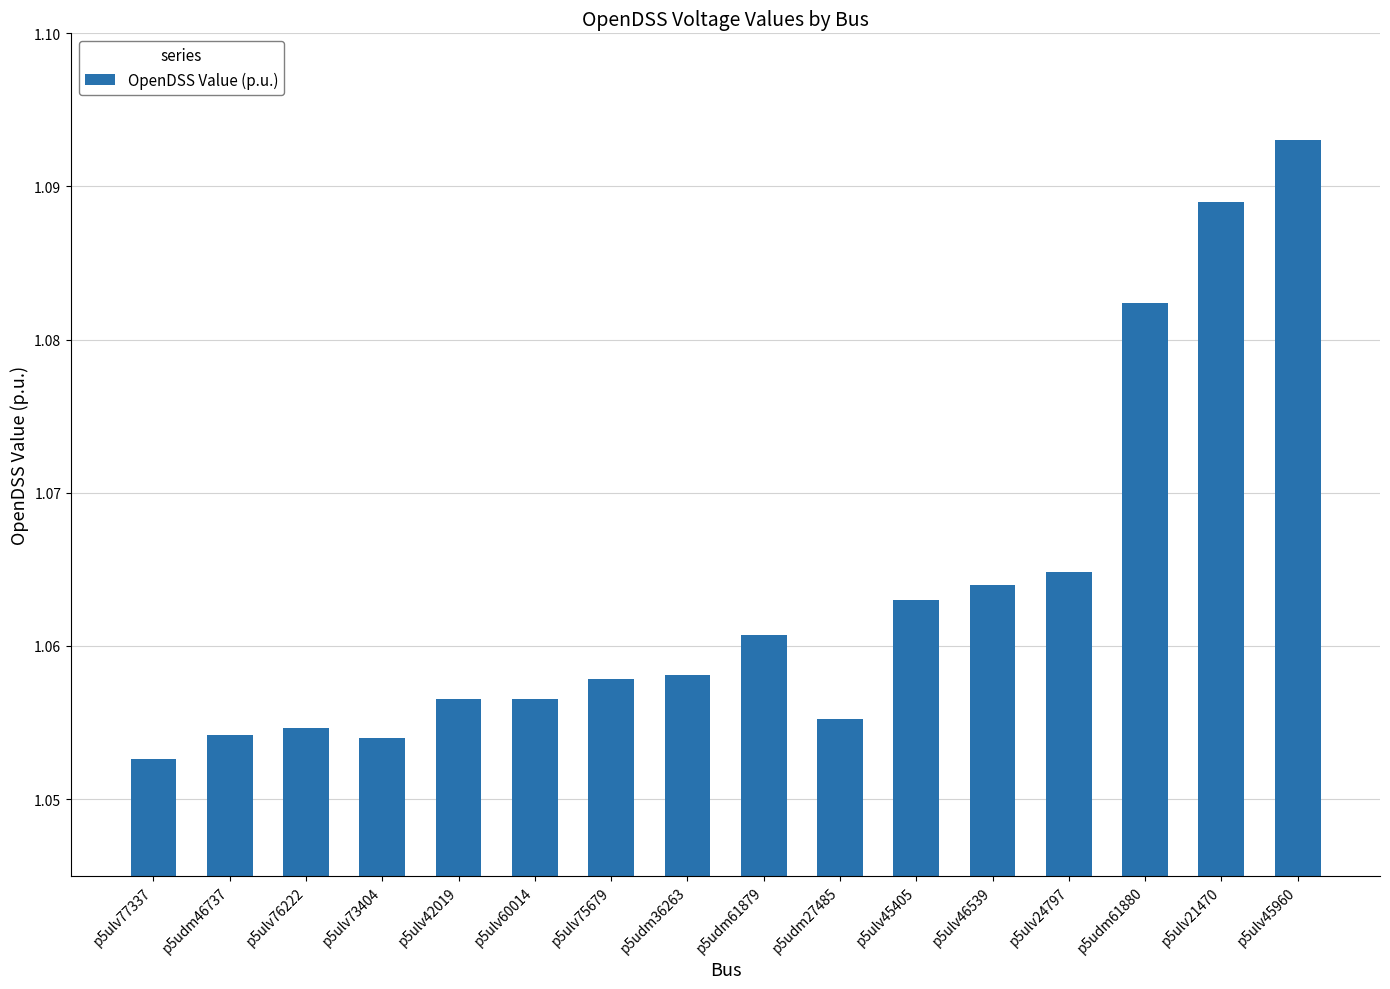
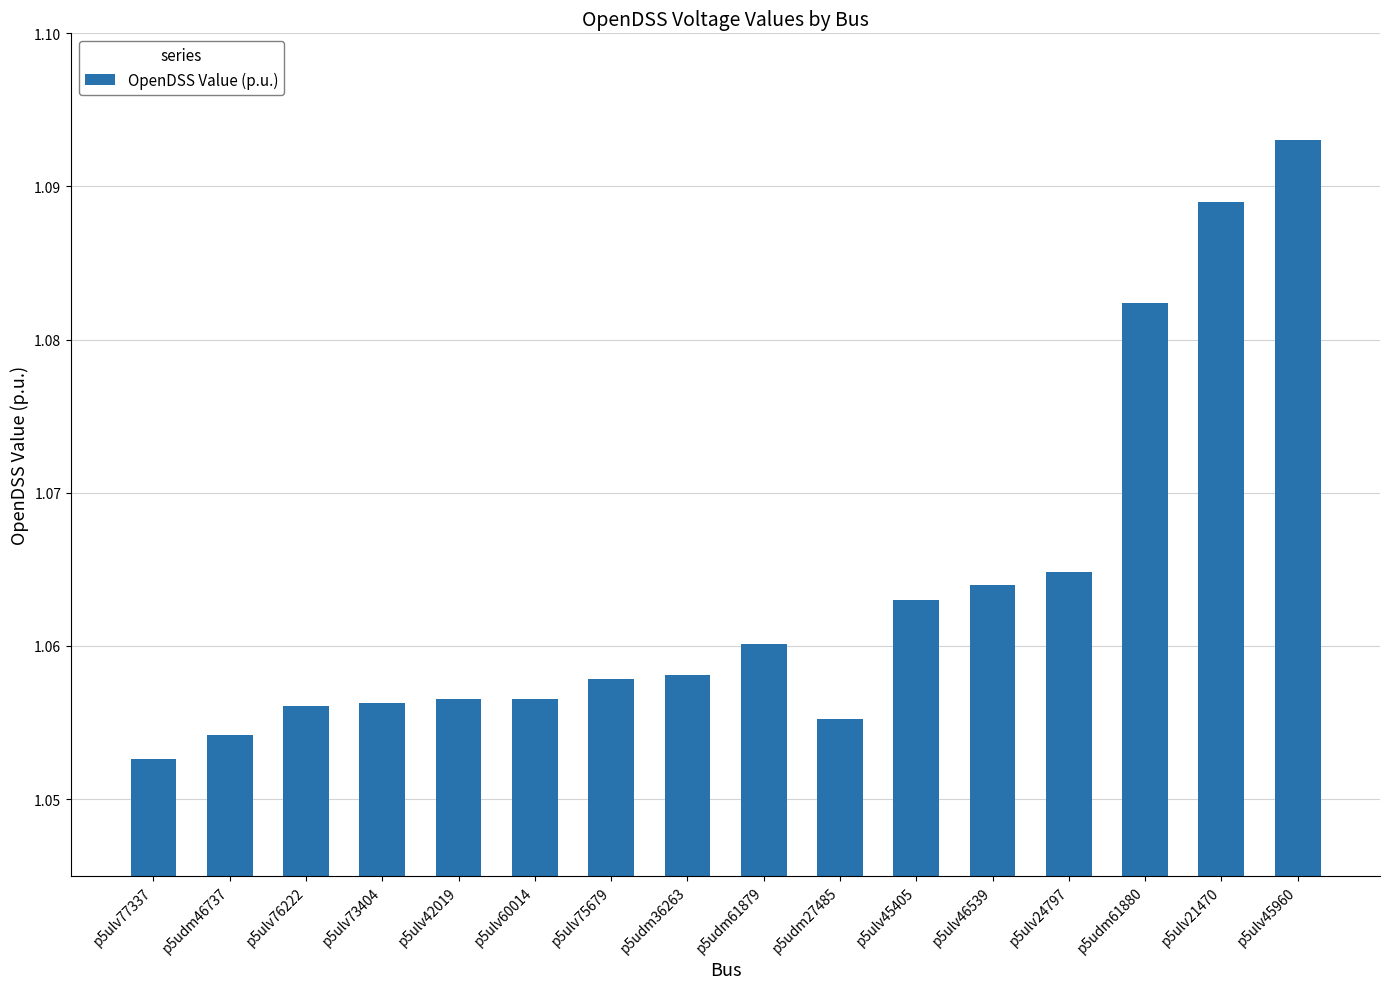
  {
    "p5ulv77337": 1.0526,
    "p5udm46737": 1.0542,
-   "p5ulv76222": 1.0547,
-   "p5ulv73404": 1.0540,
+   "p5ulv76222": 1.0561,
+   "p5ulv73404": 1.0563,
    "p5ulv42019": 1.0565,
    "p5ulv60014": 1.0565,
    "p5ulv75679": 1.0578,
    "p5udm36263": 1.0581,
-   "p5udm61879": 1.0607,
+   "p5udm61879": 1.0601,
    "p5udm27485": 1.0553,
    "p5ulv45405": 1.0630,
    "p5ulv46539": 1.0640,
    "p5ulv24797": 1.0648,
    "p5udm61880": 1.0824,
    "p5ulv21470": 1.0890,
    "p5ulv45960": 1.0931
  }
